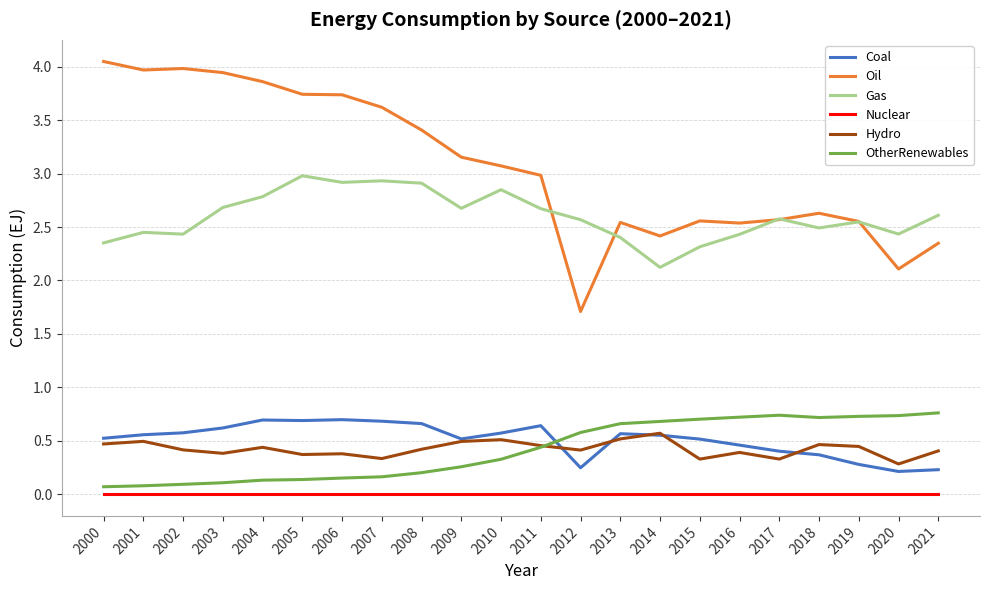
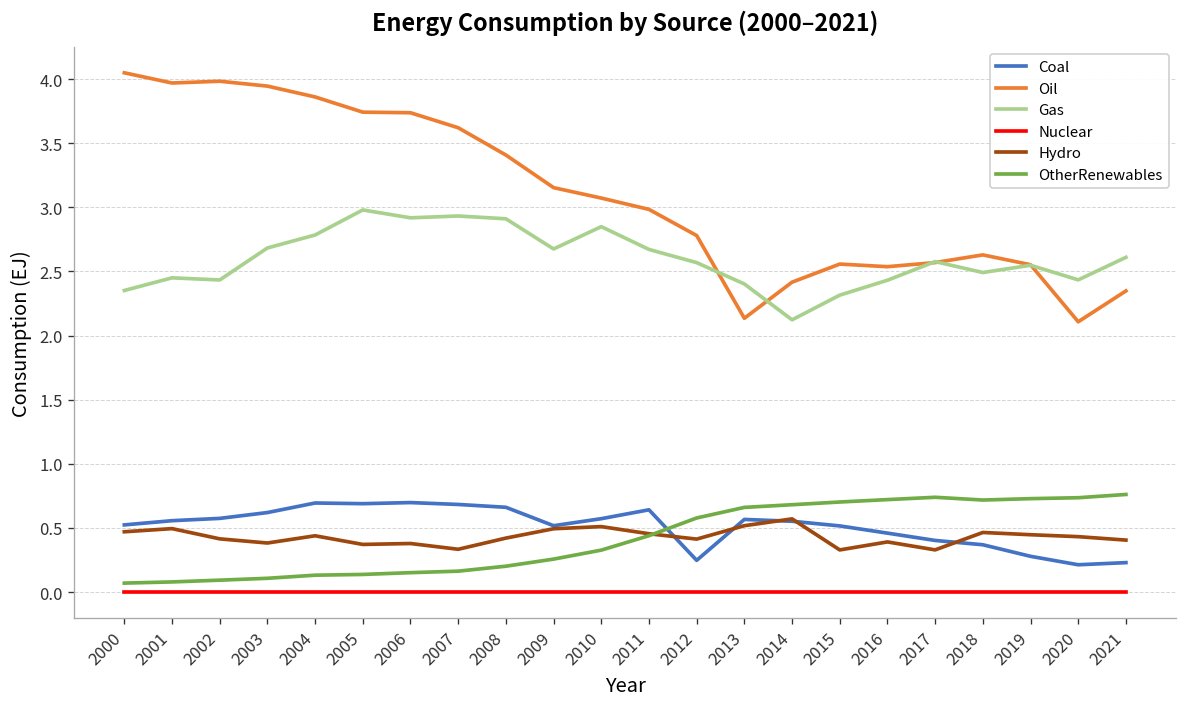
  {
    "Coal": {
      "2000": 0.52,
      "2001": 0.56,
      "2002": 0.57,
      "2003": 0.62,
      "2004": 0.69,
      "2005": 0.69,
      "2006": 0.70,
      "2007": 0.68,
      "2008": 0.66,
      "2009": 0.52,
      "2010": 0.57,
      "2011": 0.64,
      "2012": 0.25,
      "2013": 0.57,
      "2015": 0.52,
      "2016": 0.46,
      "2017": 0.40,
      "2018": 0.37,
      "2019": 0.28,
      "2020": 0.21,
      "2021": 0.23
    },
    "Oil": {
      "2000": 4.05,
      "2001": 3.97,
      "2002": 3.98,
      "2003": 3.95,
      "2004": 3.86,
      "2005": 3.74,
      "2006": 3.74,
      "2007": 3.62,
      "2008": 3.41,
      "2009": 3.15,
      "2010": 3.07,
      "2011": 2.98,
-     "2012": 1.71,
-     "2013": 2.54,
+     "2012": 2.78,
+     "2013": 2.14,
      "2014": 2.42,
      "2015": 2.56,
      "2016": 2.54,
      "2018": 2.63,
      "2020": 2.11,
      "2021": 2.35
    },
    "Gas": {
      "2000": 2.35,
      "2001": 2.45,
      "2002": 2.43,
      "2003": 2.68,
      "2004": 2.78,
      "2005": 2.98,
      "2006": 2.92,
      "2007": 2.93,
      "2008": 2.91,
      "2009": 2.68,
      "2010": 2.85,
      "2011": 2.67,
      "2012": 2.57,
      "2013": 2.40,
      "2014": 2.12,
      "2015": 2.32,
      "2016": 2.43,
      "2018": 2.49,
      "2020": 2.43,
      "2021": 2.61
    },
    "Nuclear": {
      "2000": 0.00,
      "2001": 0.00,
      "2002": 0.00,
      "2003": 0.00,
      "2004": 0.00,
      "2005": 0.00,
      "2006": 0.00,
      "2007": 0.00,
      "2008": 0.00,
      "2009": 0.00,
      "2010": 0.00,
      "2011": 0.00,
      "2012": 0.00,
      "2013": 0.00,
      "2014": 0.00,
      "2015": 0.00,
      "2016": 0.00,
      "2017": 0.00,
      "2018": 0.00,
      "2019": 0.00,
      "2020": 0.00,
      "2021": 0.00
    },
    "Hydro": {
      "2000": 0.47,
      "2001": 0.50,
      "2002": 0.42,
      "2003": 0.38,
      "2004": 0.44,
      "2005": 0.37,
      "2006": 0.38,
      "2007": 0.33,
      "2008": 0.42,
      "2009": 0.49,
      "2010": 0.51,
      "2012": 0.41,
      "2013": 0.52,
      "2015": 0.33,
      "2016": 0.39,
      "2017": 0.33,
      "2018": 0.47,
      "2019": 0.45,
-     "2020": 0.28,
+     "2020": 0.43,
      "2021": 0.41
    },
    "OtherRenewables": {
      "2000": 0.07,
      "2001": 0.08,
      "2002": 0.09,
      "2003": 0.11,
      "2004": 0.13,
      "2005": 0.14,
      "2006": 0.15,
      "2007": 0.16,
      "2008": 0.20,
      "2009": 0.26,
      "2010": 0.33,
      "2012": 0.58,
      "2013": 0.66,
      "2014": 0.68,
      "2015": 0.70,
      "2016": 0.72,
      "2017": 0.74,
      "2018": 0.72,
      "2019": 0.73,
      "2020": 0.74,
      "2021": 0.76
    }
  }
